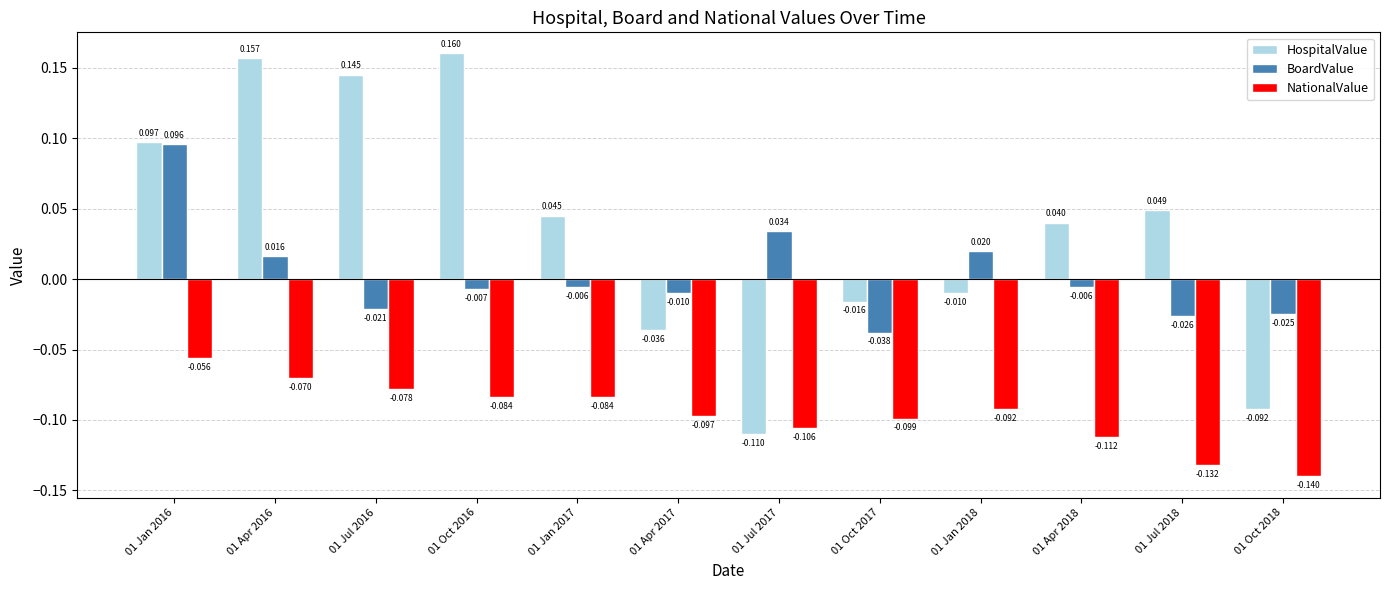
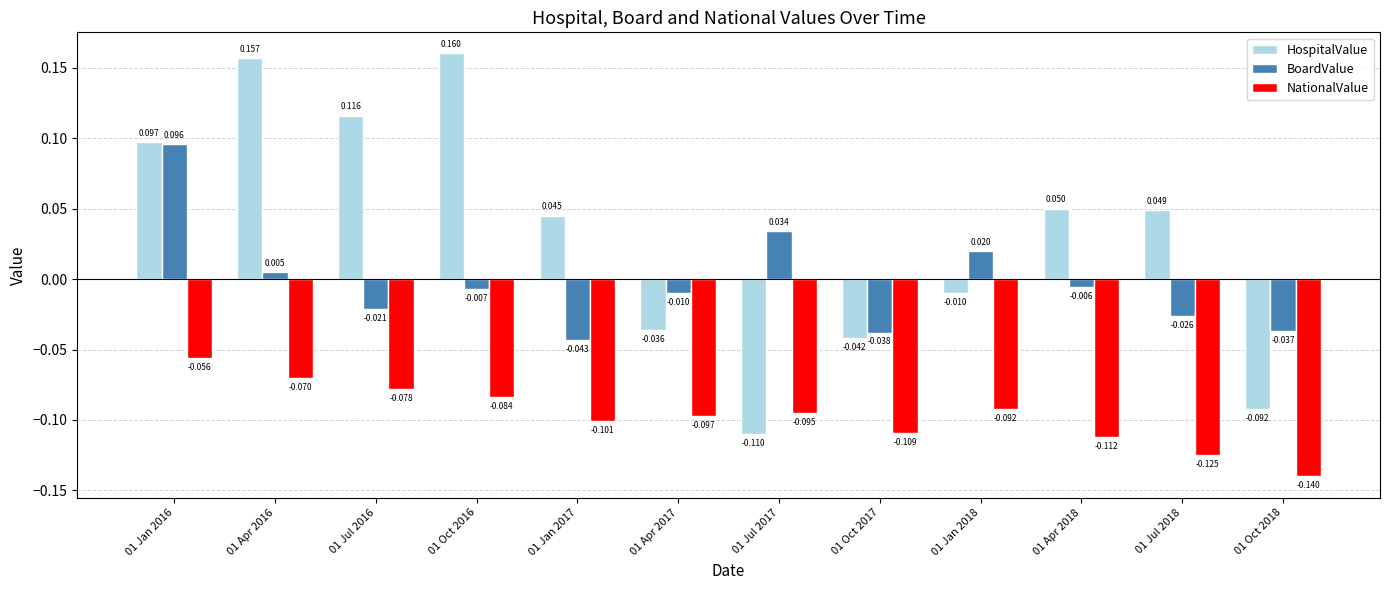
  {
    "HospitalValue": {
      "01 Jan 2016": 0.097,
      "01 Apr 2016": 0.157,
-     "01 Jul 2016": 0.145,
+     "01 Jul 2016": 0.116,
      "01 Oct 2016": 0.160,
      "01 Jan 2017": 0.045,
      "01 Apr 2017": -0.036,
      "01 Jul 2017": -0.110,
-     "01 Oct 2017": -0.016,
+     "01 Oct 2017": -0.042,
      "01 Jan 2018": -0.010,
-     "01 Apr 2018": 0.040,
+     "01 Apr 2018": 0.050,
      "01 Jul 2018": 0.049,
      "01 Oct 2018": -0.092
    },
    "BoardValue": {
      "01 Jan 2016": 0.096,
-     "01 Apr 2016": 0.016,
+     "01 Apr 2016": 0.005,
      "01 Jul 2016": -0.021,
      "01 Oct 2016": -0.007,
-     "01 Jan 2017": -0.006,
+     "01 Jan 2017": -0.043,
      "01 Apr 2017": -0.010,
      "01 Jul 2017": 0.034,
      "01 Oct 2017": -0.038,
      "01 Jan 2018": 0.020,
      "01 Apr 2018": -0.006,
      "01 Jul 2018": -0.026,
-     "01 Oct 2018": -0.025
+     "01 Oct 2018": -0.037
    },
    "NationalValue": {
      "01 Jan 2016": -0.056,
      "01 Apr 2016": -0.070,
      "01 Jul 2016": -0.078,
      "01 Oct 2016": -0.084,
-     "01 Jan 2017": -0.084,
+     "01 Jan 2017": -0.101,
      "01 Apr 2017": -0.097,
-     "01 Jul 2017": -0.106,
-     "01 Oct 2017": -0.099,
+     "01 Jul 2017": -0.095,
+     "01 Oct 2017": -0.109,
      "01 Jan 2018": -0.092,
      "01 Apr 2018": -0.112,
-     "01 Jul 2018": -0.132,
+     "01 Jul 2018": -0.125,
      "01 Oct 2018": -0.140
    }
  }
